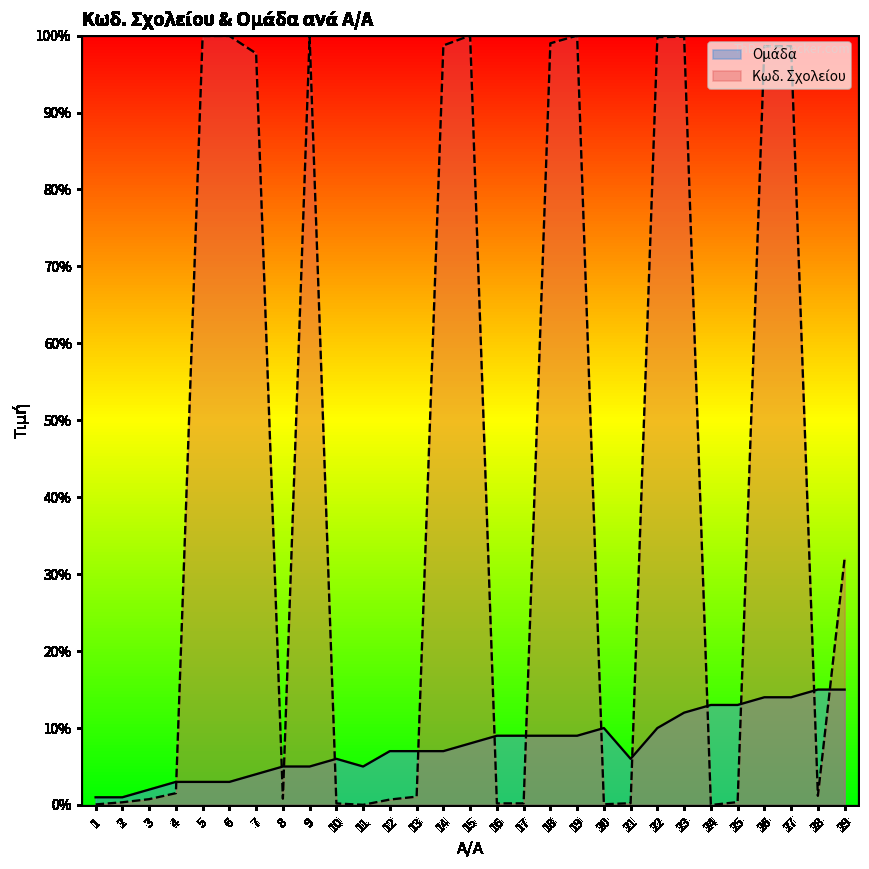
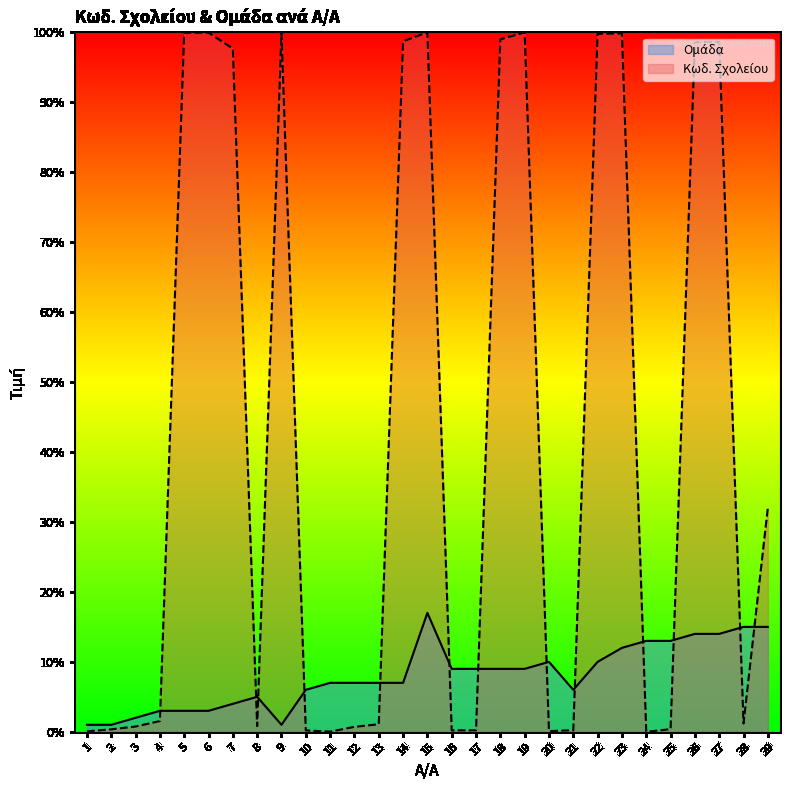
  {
    "Ομάδα": {
      "1": "1%",
      "2": "1%",
      "3": "2%",
      "4": "3%",
      "5": "3%",
      "6": "3%",
      "7": "4%",
      "8": "5%",
-     "9": "5%",
+     "9": "1%",
      "10": "6%",
-     "11": "5%",
+     "11": "7%",
      "12": "7%",
      "13": "7%",
      "14": "7%",
-     "15": "8%",
+     "15": "17%",
      "16": "9%",
      "17": "9%",
      "18": "9%",
      "19": "9%",
      "20": "10%",
      "21": "6%",
      "22": "10%",
      "23": "12%",
      "24": "13%",
      "25": "13%",
      "26": "14%",
      "27": "14%",
      "28": "15%",
      "29": "15%"
    },
    "Κωδ. Σχολείου": {
      "1": "0%",
      "2": "0%",
      "3": "1%",
      "4": "2%",
      "5": "100%",
      "6": "100%",
      "7": "98%",
      "8": "1%",
      "9": "100%",
      "10": "0%",
      "11": "0%",
      "12": "1%",
      "13": "1%",
      "14": "99%",
      "15": "100%",
      "16": "0%",
      "17": "0%",
      "18": "99%",
      "19": "100%",
      "20": "0%",
      "21": "0%",
      "22": "100%",
      "23": "100%",
      "24": "0%",
      "25": "0%",
      "28": "1%",
      "29": "32%"
    }
  }
